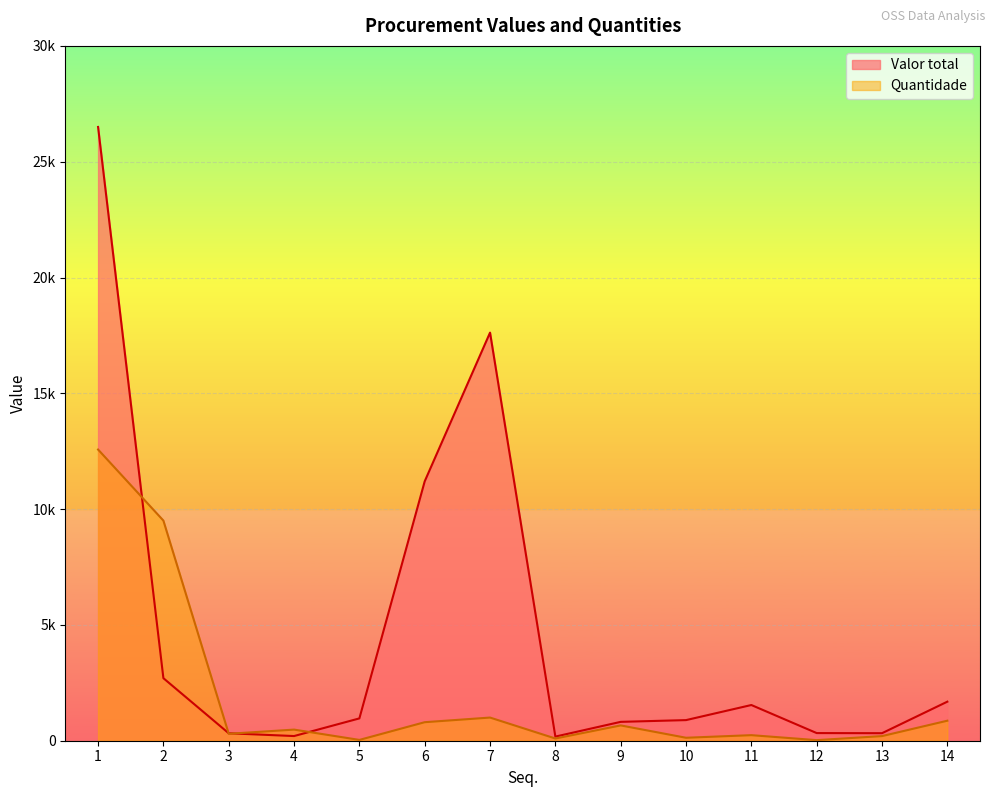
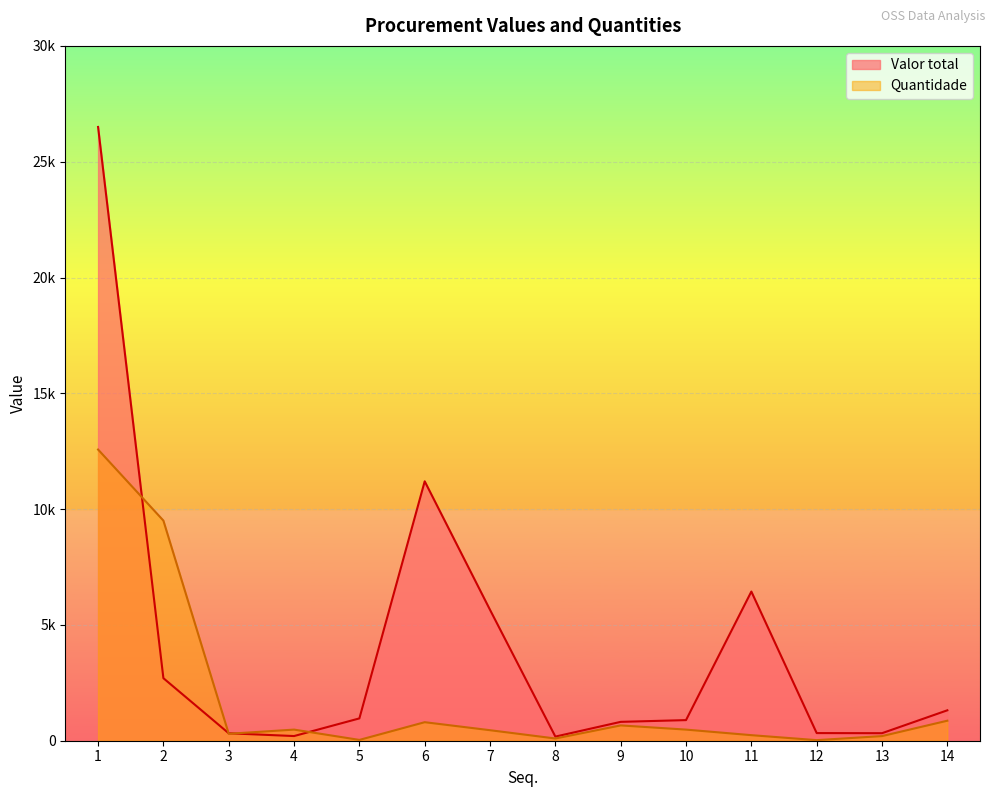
  {
    "Valor total": {
      "1": 26500,
      "2": 2700,
      "4": 200,
      "5": 1000,
      "6": 11200,
-     "7": 17600,
+     "7": 5700,
      "9": 800,
      "10": 900,
-     "11": 1500,
+     "11": 6400,
      "12": 300,
      "13": 300,
-     "14": 1700
+     "14": 1300
    },
    "Quantidade": {
      "1": 12600,
      "2": 9500,
      "4": 500,
      "5": 0,
      "6": 800,
-     "7": 1000,
+     "7": 500,
      "9": 700,
-     "10": 100,
+     "10": 500,
      "11": 200,
      "12": 0,
      "13": 200,
      "14": 900
    }
  }
